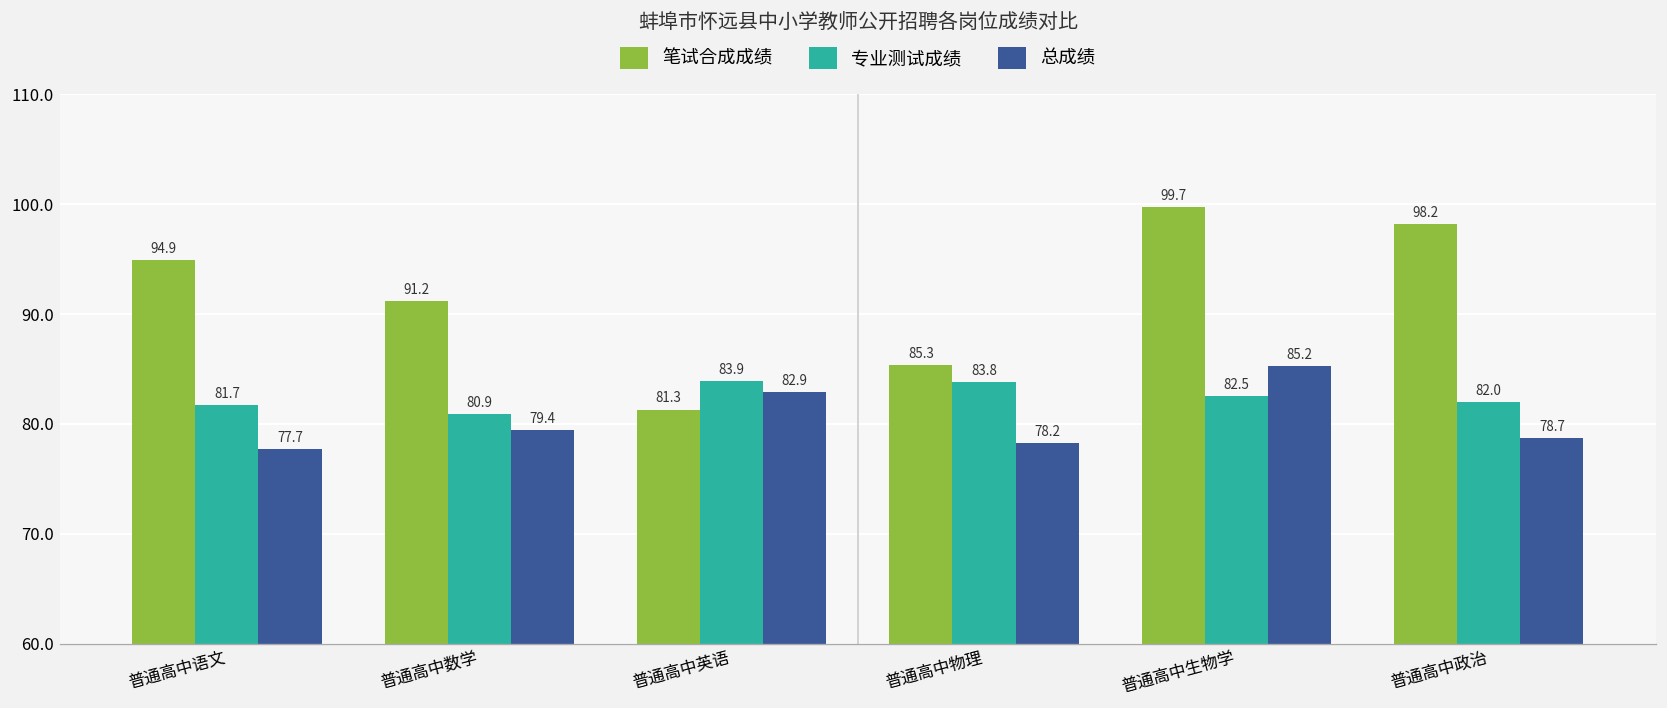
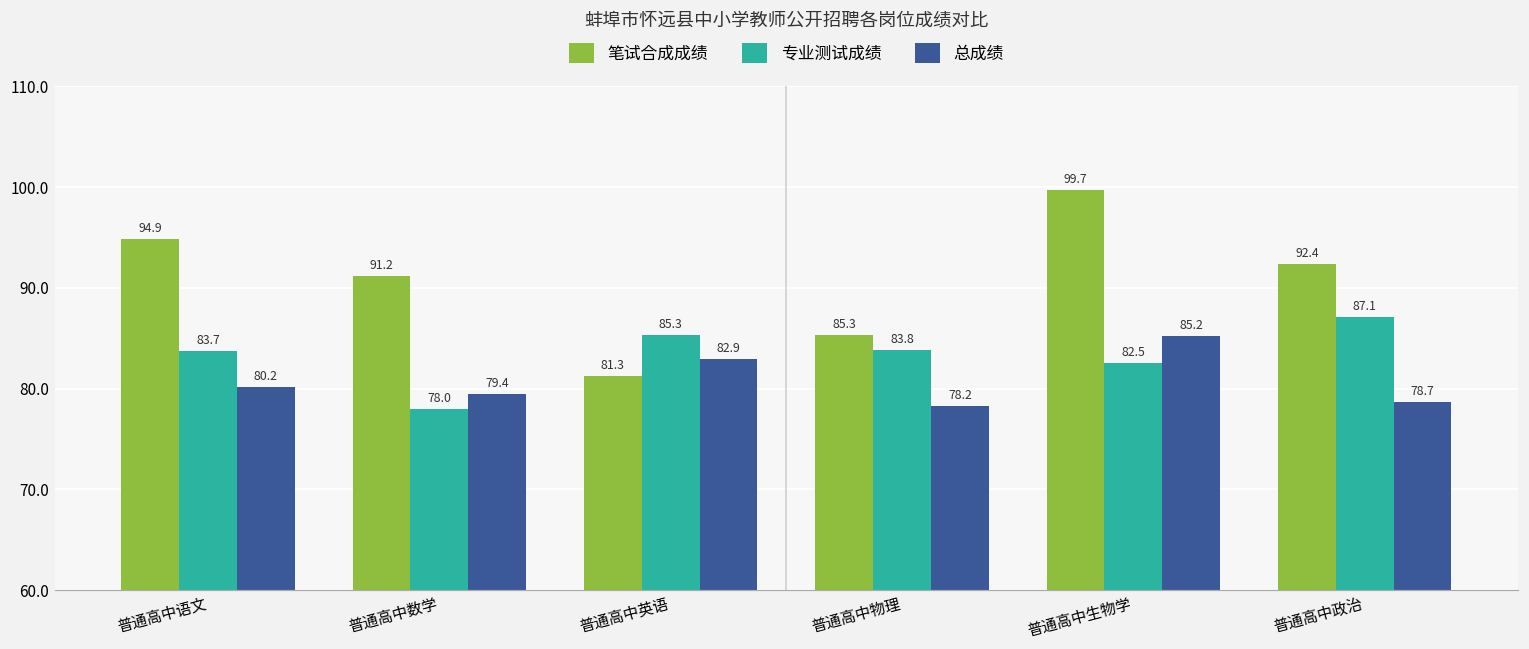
  {
    "笔试合成成绩": {
      "普通高中语文": 94.9,
      "普通高中数学": 91.2,
      "普通高中英语": 81.3,
      "普通高中物理": 85.3,
      "普通高中生物学": 99.7,
-     "普通高中政治": 98.2
+     "普通高中政治": 92.4
    },
    "专业测试成绩": {
-     "普通高中语文": 81.7,
-     "普通高中数学": 80.9,
-     "普通高中英语": 83.9,
+     "普通高中语文": 83.7,
+     "普通高中数学": 78.0,
+     "普通高中英语": 85.3,
      "普通高中物理": 83.8,
      "普通高中生物学": 82.5,
-     "普通高中政治": 82.0
+     "普通高中政治": 87.1
    },
    "总成绩": {
-     "普通高中语文": 77.7,
+     "普通高中语文": 80.2,
      "普通高中数学": 79.4,
      "普通高中英语": 82.9,
      "普通高中物理": 78.2,
      "普通高中生物学": 85.2,
      "普通高中政治": 78.7
    }
  }
